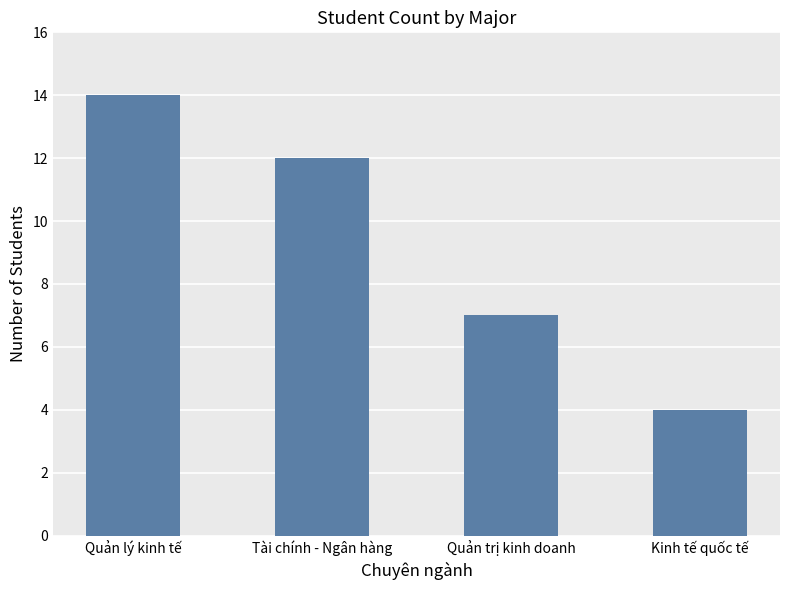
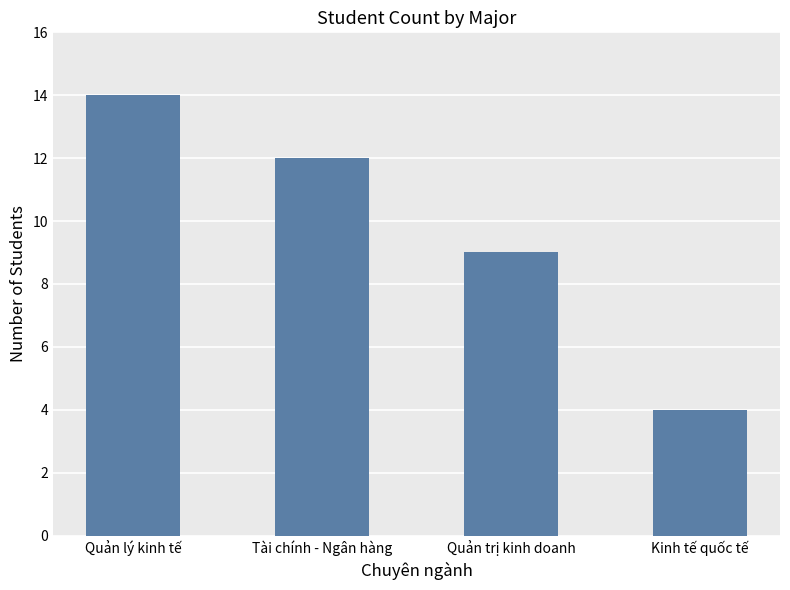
  {
    "Quản lý kinh tế": 14,
    "Tài chính - Ngân hàng": 12,
-   "Quản trị kinh doanh": 7,
+   "Quản trị kinh doanh": 9,
    "Kinh tế quốc tế": 4
  }
